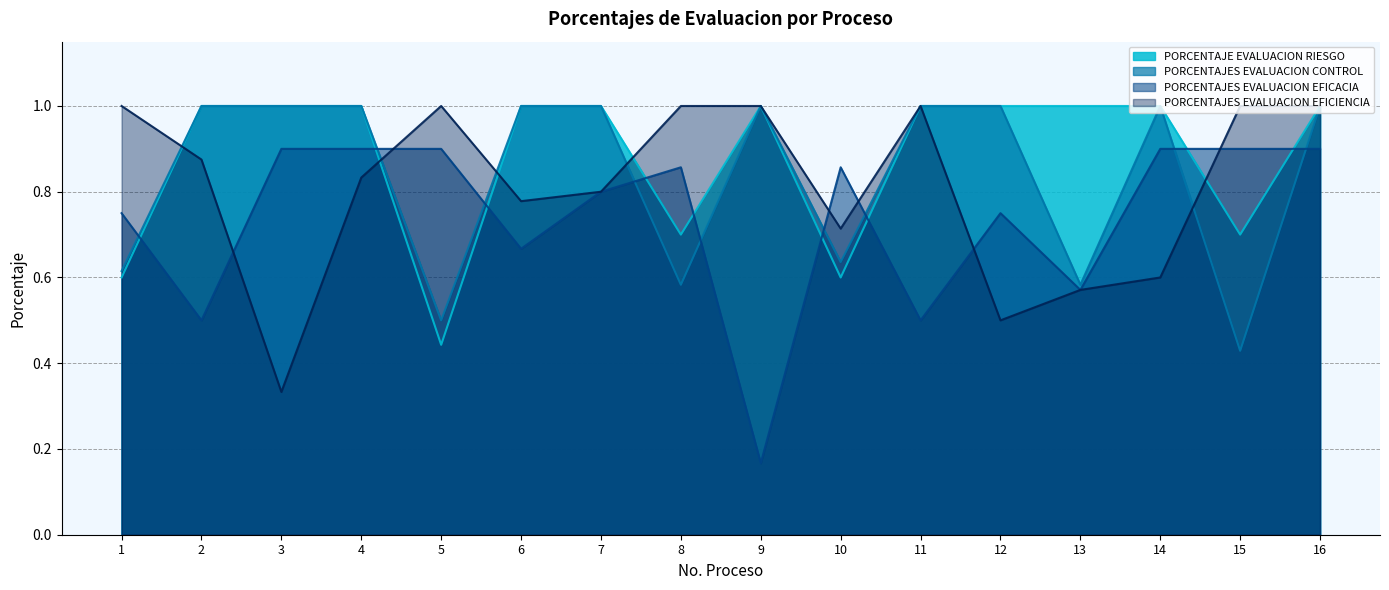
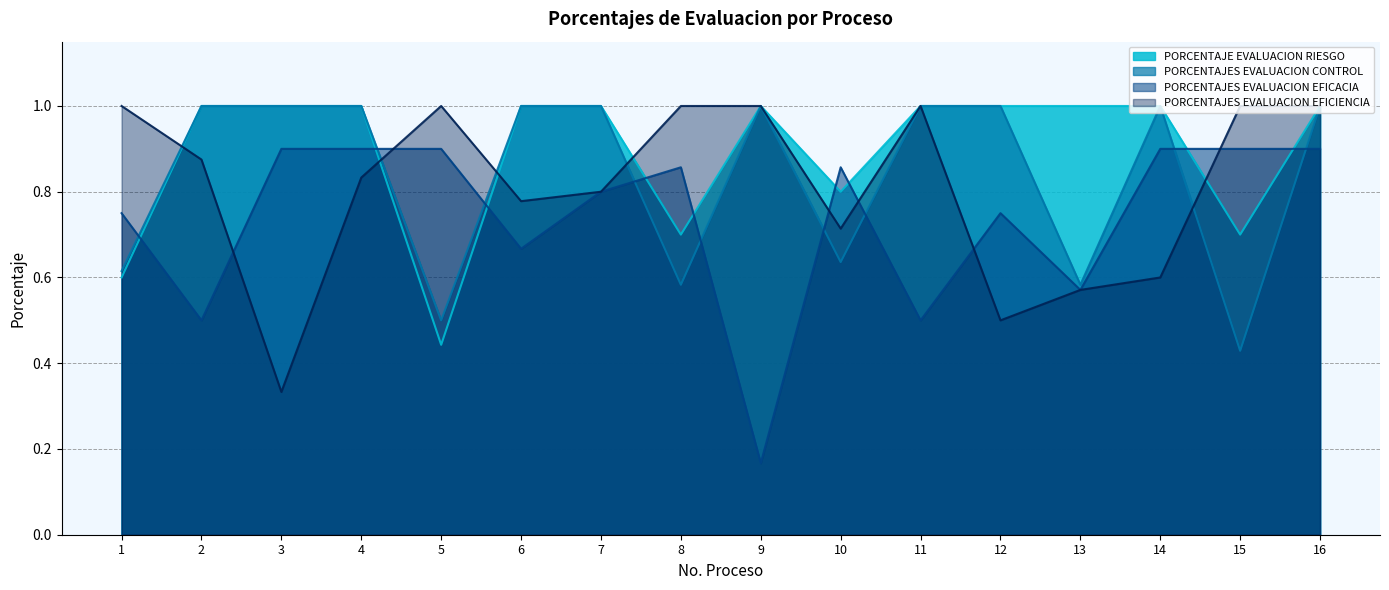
  {
    "PORCENTAJE EVALUACION RIESGO": {
      "1": 0.6,
      "5": 0.44,
      "8": 0.7,
-     "10": 0.6,
+     "10": 0.8,
      "13": 1.0,
      "15": 0.7
    }
  }
